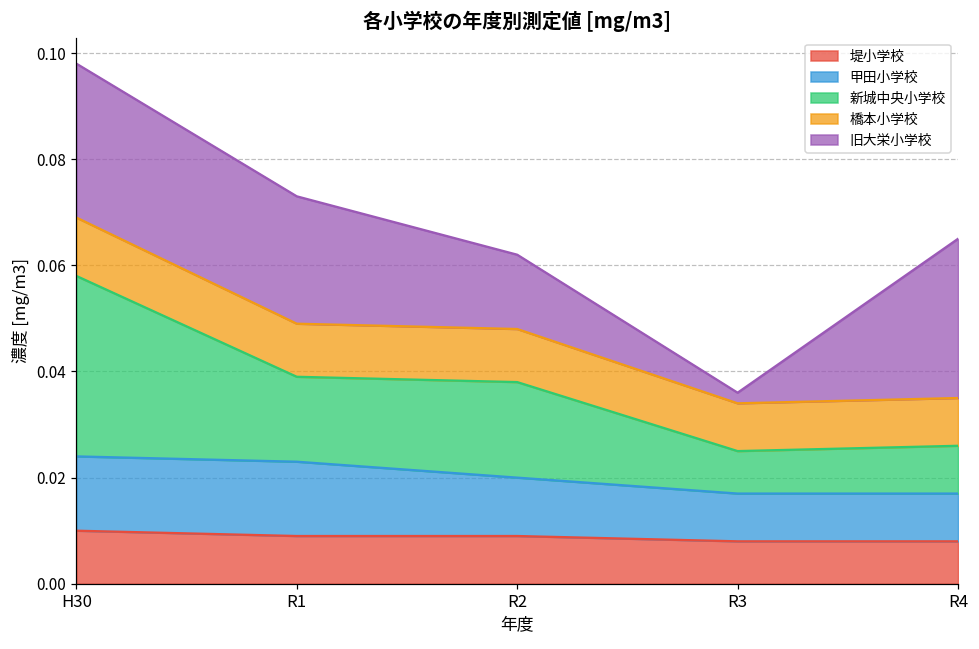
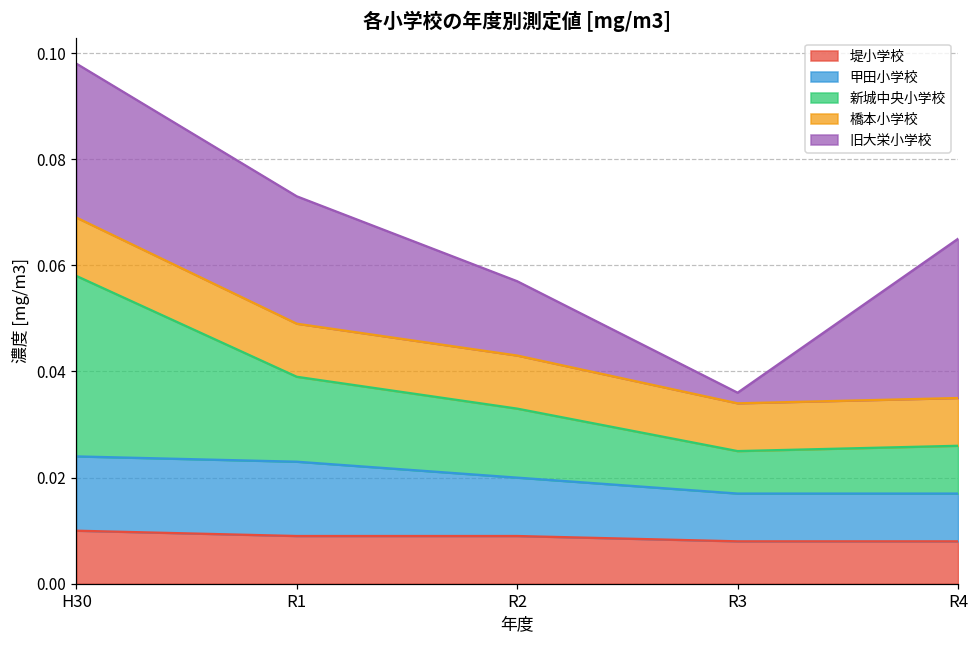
  {
    "堤小学校": {
      "H30": 0.010,
      "R1": 0.009,
      "R2": 0.009,
      "R3": 0.008,
      "R4": 0.008
    },
    "甲田小学校": {
      "H30": 0.014,
      "R1": 0.014,
      "R2": 0.011,
      "R3": 0.009,
      "R4": 0.009
    },
    "新城中央小学校": {
      "H30": 0.034,
      "R1": 0.016,
-     "R2": 0.018,
+     "R2": 0.013,
      "R3": 0.008,
      "R4": 0.009
    },
    "橋本小学校": {
      "H30": 0.011,
      "R1": 0.010,
      "R2": 0.010,
      "R3": 0.009,
      "R4": 0.009
    },
    "旧大栄小学校": {
      "H30": 0.029,
      "R1": 0.024,
      "R2": 0.014,
      "R3": 0.002,
      "R4": 0.030
    }
  }
